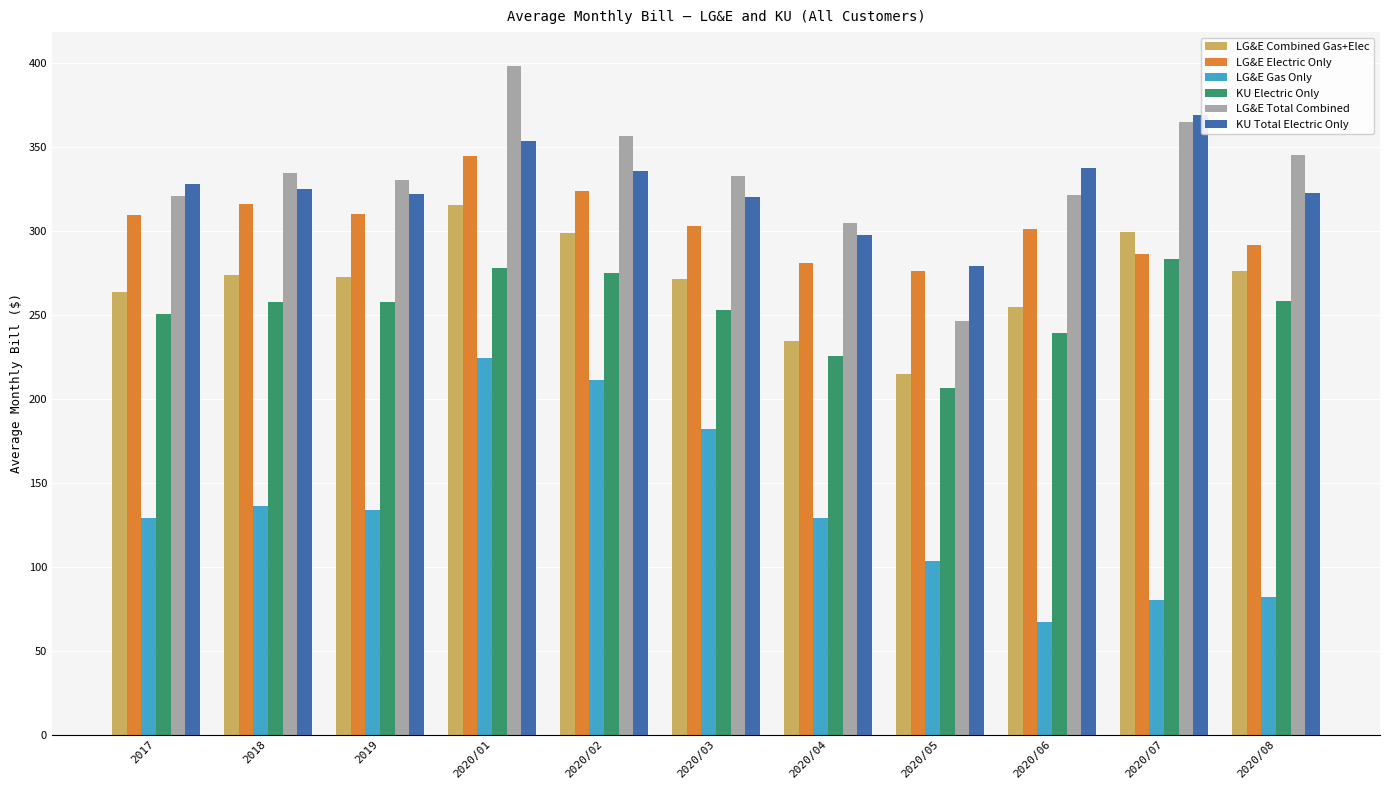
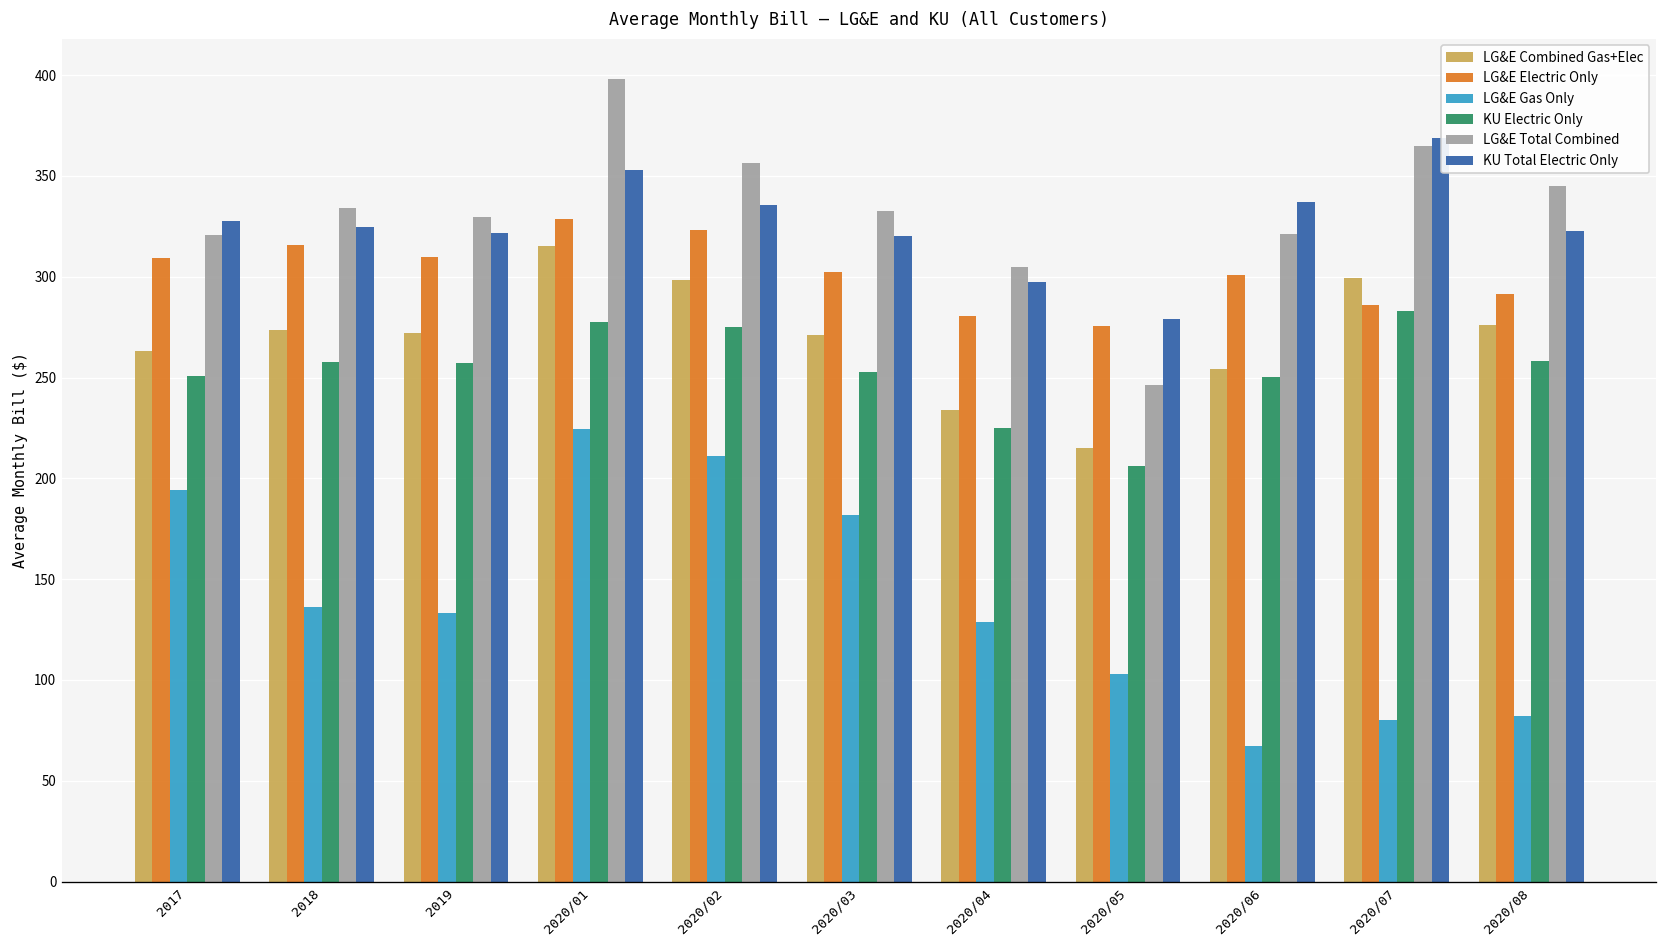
  {
    "LG&E Combined Gas+Elec": {
      "2017": 263,
      "2018": 274,
      "2019": 272,
      "2020/01": 315,
      "2020/02": 298,
      "2020/03": 271,
      "2020/04": 234,
      "2020/05": 215,
      "2020/06": 254,
      "2020/07": 299,
      "2020/08": 276
    },
    "LG&E Electric Only": {
      "2017": 309,
      "2018": 316,
      "2019": 310,
-     "2020/01": 344,
+     "2020/01": 329,
      "2020/02": 323,
      "2020/03": 303,
      "2020/04": 281,
      "2020/05": 276,
      "2020/06": 301,
      "2020/07": 286,
      "2020/08": 291
    },
    "LG&E Gas Only": {
-     "2017": 129,
+     "2017": 194,
      "2018": 136,
      "2019": 133,
      "2020/01": 224,
      "2020/02": 211,
      "2020/03": 182,
      "2020/04": 129,
      "2020/05": 103,
      "2020/06": 67,
      "2020/07": 80,
      "2020/08": 82
    },
    "KU Electric Only": {
      "2017": 251,
      "2018": 258,
      "2019": 257,
      "2020/01": 278,
      "2020/02": 275,
      "2020/03": 253,
      "2020/04": 225,
      "2020/05": 206,
-     "2020/06": 239,
+     "2020/06": 250,
      "2020/07": 283,
      "2020/08": 258
    },
    "LG&E Total Combined": {
      "2017": 321,
      "2018": 334,
      "2019": 330,
      "2020/01": 398,
      "2020/02": 356,
      "2020/03": 333,
      "2020/04": 305,
      "2020/05": 246,
      "2020/06": 321,
      "2020/07": 365,
      "2020/08": 345
    },
    "KU Total Electric Only": {
      "2017": 328,
      "2018": 325,
      "2019": 322,
      "2020/01": 353,
      "2020/02": 336,
      "2020/03": 320,
      "2020/04": 297,
      "2020/05": 279,
      "2020/06": 337,
      "2020/07": 369,
      "2020/08": 322
    }
  }
